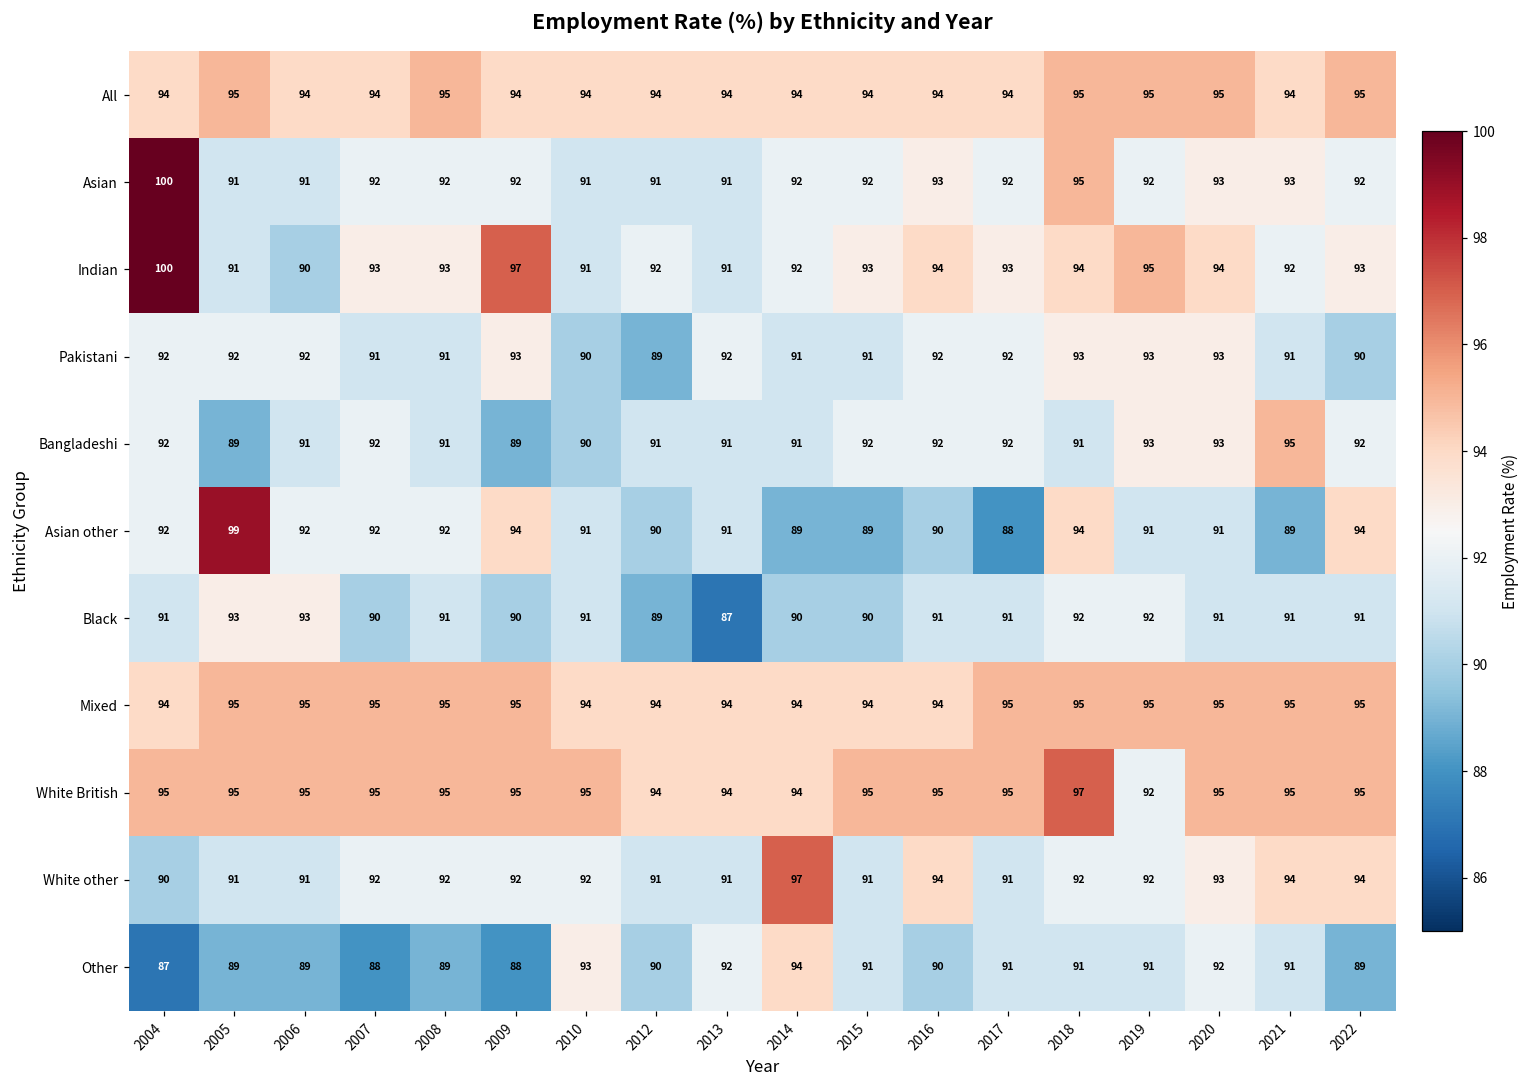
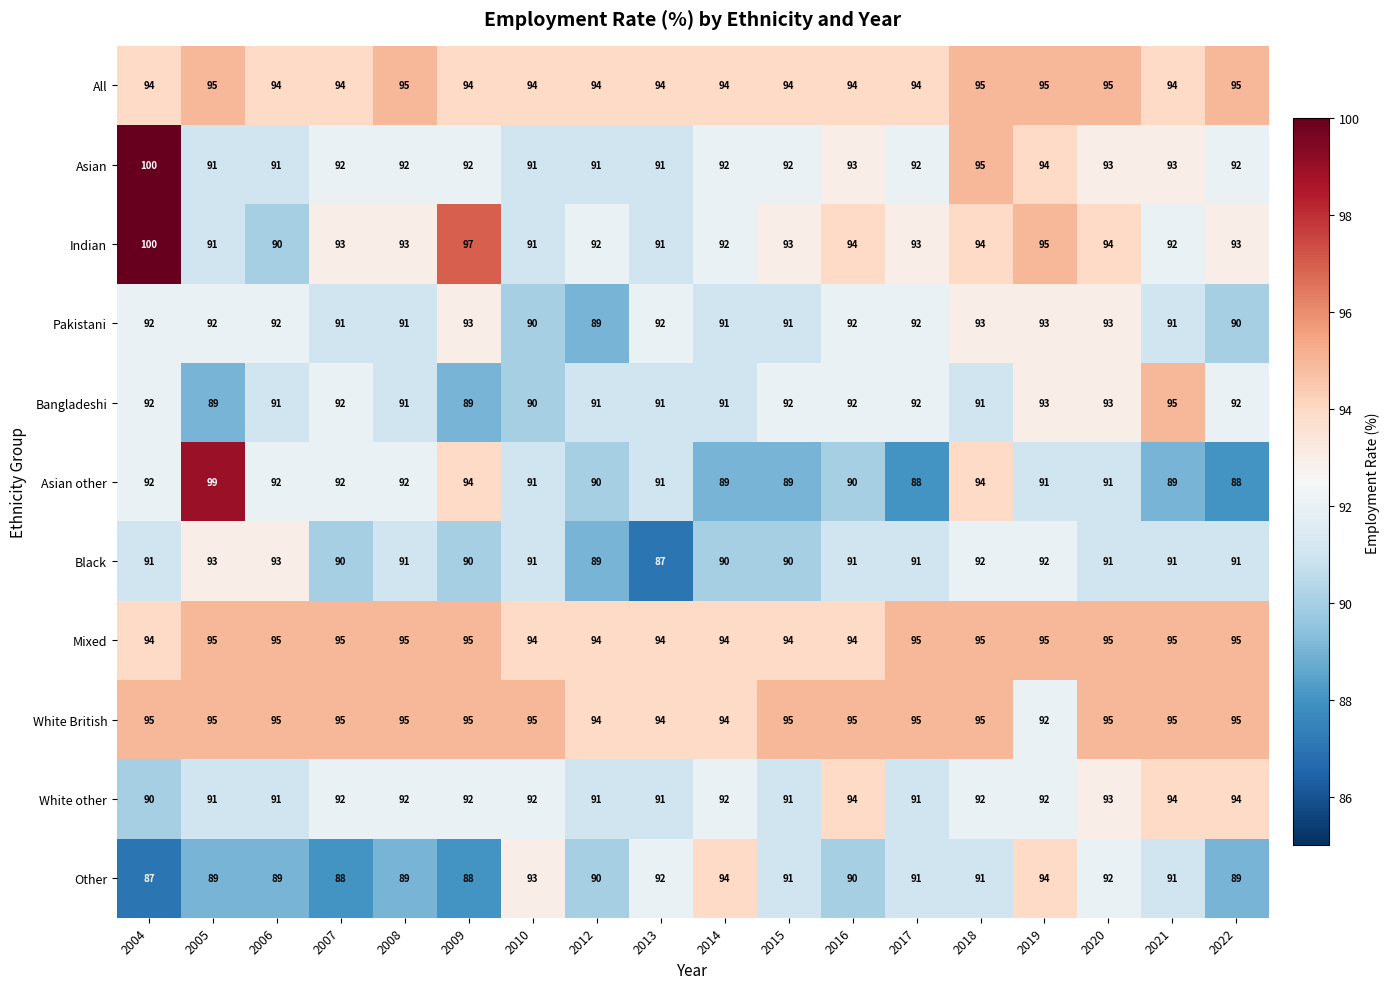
  {
    "All": {
      "2004": 94,
      "2005": 95,
      "2006": 94,
      "2007": 94,
      "2008": 95,
      "2009": 94,
      "2010": 94,
      "2012": 94,
      "2013": 94,
      "2014": 94,
      "2015": 94,
      "2016": 94,
      "2017": 94,
      "2018": 95,
      "2019": 95,
      "2020": 95,
      "2021": 94,
      "2022": 95
    },
    "Asian": {
      "2004": 100,
      "2005": 91,
      "2006": 91,
      "2007": 92,
      "2008": 92,
      "2009": 92,
      "2010": 91,
      "2012": 91,
      "2013": 91,
      "2014": 92,
      "2015": 92,
      "2016": 93,
      "2017": 92,
      "2018": 95,
-     "2019": 92,
+     "2019": 94,
      "2020": 93,
      "2021": 93,
      "2022": 92
    },
    "Indian": {
      "2004": 100,
      "2005": 91,
      "2006": 90,
      "2007": 93,
      "2008": 93,
      "2009": 97,
      "2010": 91,
      "2012": 92,
      "2013": 91,
      "2014": 92,
      "2015": 93,
      "2016": 94,
      "2017": 93,
      "2018": 94,
      "2019": 95,
      "2020": 94,
      "2021": 92,
      "2022": 93
    },
    "Pakistani": {
      "2004": 92,
      "2005": 92,
      "2006": 92,
      "2007": 91,
      "2008": 91,
      "2009": 93,
      "2010": 90,
      "2012": 89,
      "2013": 92,
      "2014": 91,
      "2015": 91,
      "2016": 92,
      "2017": 92,
      "2018": 93,
      "2019": 93,
      "2020": 93,
      "2021": 91,
      "2022": 90
    },
    "Bangladeshi": {
      "2004": 92,
      "2005": 89,
      "2006": 91,
      "2007": 92,
      "2008": 91,
      "2009": 89,
      "2010": 90,
      "2012": 91,
      "2013": 91,
      "2014": 91,
      "2015": 92,
      "2016": 92,
      "2017": 92,
      "2018": 91,
      "2019": 93,
      "2020": 93,
      "2021": 95,
      "2022": 92
    },
    "Asian other": {
      "2004": 92,
      "2005": 99,
      "2006": 92,
      "2007": 92,
      "2008": 92,
      "2009": 94,
      "2010": 91,
      "2012": 90,
      "2013": 91,
      "2014": 89,
      "2015": 89,
      "2016": 90,
      "2017": 88,
      "2018": 94,
      "2019": 91,
      "2020": 91,
      "2021": 89,
-     "2022": 94
+     "2022": 88
    },
    "Black": {
      "2004": 91,
      "2005": 93,
      "2006": 93,
      "2007": 90,
      "2008": 91,
      "2009": 90,
      "2010": 91,
      "2012": 89,
      "2013": 87,
      "2014": 90,
      "2015": 90,
      "2016": 91,
      "2017": 91,
      "2018": 92,
      "2019": 92,
      "2020": 91,
      "2021": 91,
      "2022": 91
    },
    "Mixed": {
      "2004": 94,
      "2005": 95,
      "2006": 95,
      "2007": 95,
      "2008": 95,
      "2009": 95,
      "2010": 94,
      "2012": 94,
      "2013": 94,
      "2014": 94,
      "2015": 94,
      "2016": 94,
      "2017": 95,
      "2018": 95,
      "2019": 95,
      "2020": 95,
      "2021": 95,
      "2022": 95
    },
    "White British": {
      "2004": 95,
      "2005": 95,
      "2006": 95,
      "2007": 95,
      "2008": 95,
      "2009": 95,
      "2010": 95,
      "2012": 94,
      "2013": 94,
      "2014": 94,
      "2015": 95,
      "2016": 95,
      "2017": 95,
-     "2018": 97,
+     "2018": 95,
      "2019": 92,
      "2020": 95,
      "2021": 95,
      "2022": 95
    },
    "White other": {
      "2004": 90,
      "2005": 91,
      "2006": 91,
      "2007": 92,
      "2008": 92,
      "2009": 92,
      "2010": 92,
      "2012": 91,
      "2013": 91,
-     "2014": 97,
+     "2014": 92,
      "2015": 91,
      "2016": 94,
      "2017": 91,
      "2018": 92,
      "2019": 92,
      "2020": 93,
      "2021": 94,
      "2022": 94
    },
    "Other": {
      "2004": 87,
      "2005": 89,
      "2006": 89,
      "2007": 88,
      "2008": 89,
      "2009": 88,
      "2010": 93,
      "2012": 90,
      "2013": 92,
      "2014": 94,
      "2015": 91,
      "2016": 90,
      "2017": 91,
      "2018": 91,
-     "2019": 91,
+     "2019": 94,
      "2020": 92,
      "2021": 91,
      "2022": 89
    }
  }
